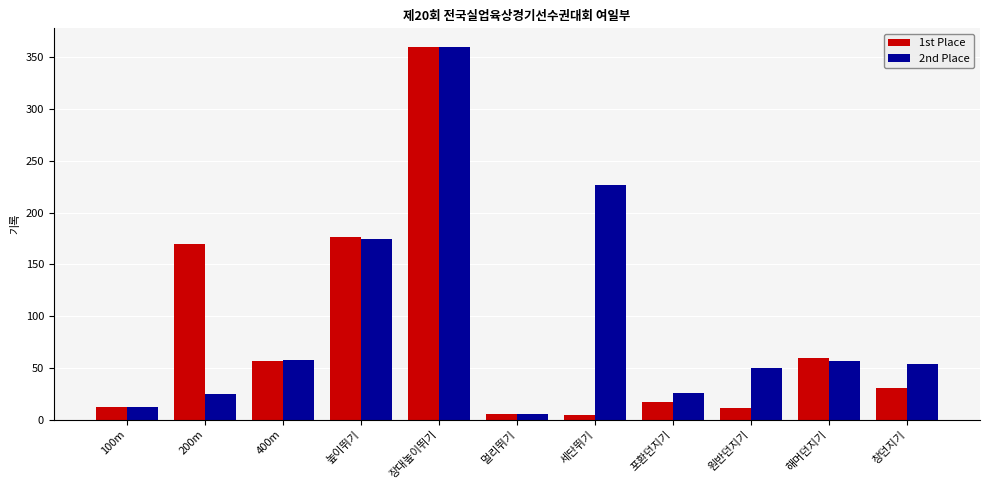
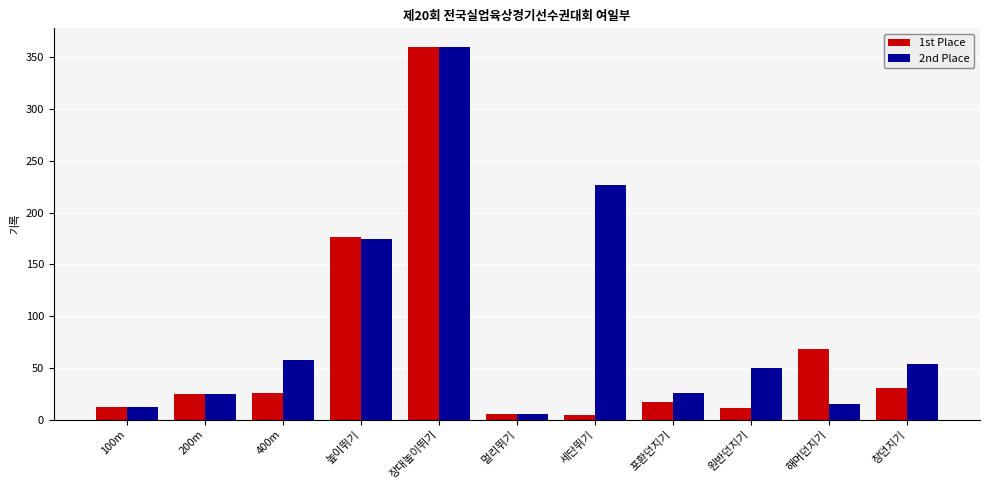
  {
    "1st Place": {
      "100m": 12,
-     "200m": 170,
-     "400m": 57,
+     "200m": 25,
+     "400m": 26,
      "높이뛰기": 176,
      "장대높이뛰기": 360,
      "멀리뛰기": 6,
      "세단뛰기": 4,
      "포환던지기": 17,
      "원반던지기": 11,
-     "해머던지기": 60,
+     "해머던지기": 69,
      "창던지기": 31
    },
    "2nd Place": {
      "100m": 12,
      "200m": 25,
      "400m": 57,
      "높이뛰기": 175,
      "장대높이뛰기": 360,
      "멀리뛰기": 6,
      "세단뛰기": 227,
      "포환던지기": 25,
      "원반던지기": 50,
-     "해머던지기": 56,
+     "해머던지기": 15,
      "창던지기": 53
    }
  }
